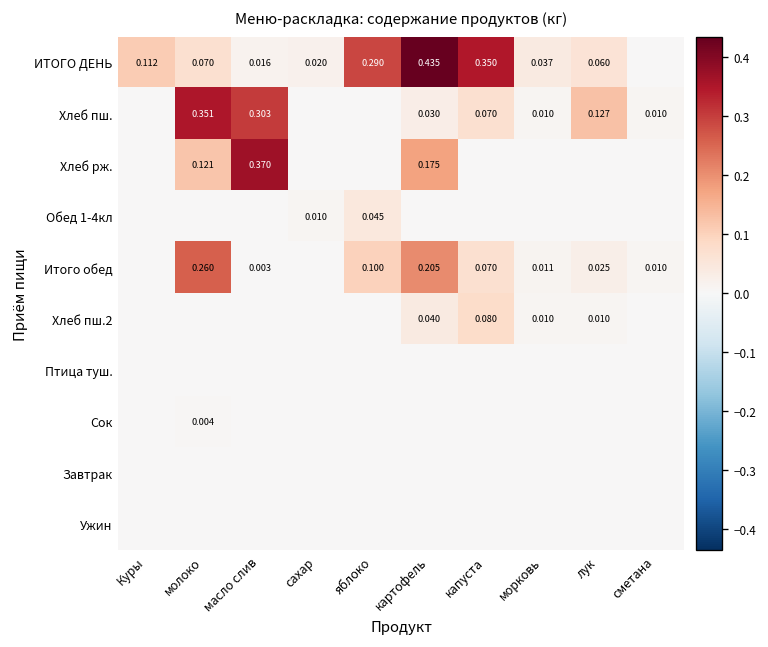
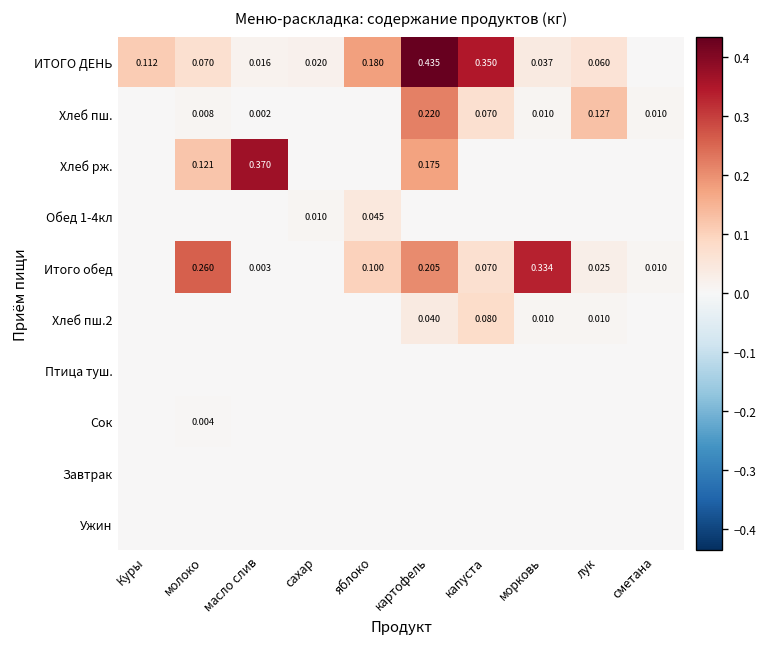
  {
    "ИТОГО ДЕНЬ": {
      "Куры": 0.112,
      "молоко": 0.070,
      "масло слив": 0.016,
      "сахар": 0.020,
-     "яблоко": 0.290,
+     "яблоко": 0.180,
      "картофель": 0.435,
      "капуста": 0.350,
      "морковь": 0.037,
      "лук": 0.060
    },
    "Хлеб пш.": {
-     "молоко": 0.351,
-     "масло слив": 0.303,
-     "картофель": 0.030,
+     "молоко": 0.008,
+     "масло слив": 0.002,
+     "картофель": 0.220,
      "капуста": 0.070,
      "морковь": 0.010,
      "лук": 0.127,
      "сметана": 0.010
    },
    "Хлеб рж.": {
      "молоко": 0.121,
      "масло слив": 0.370,
      "картофель": 0.175
    },
    "Обед 1-4кл": {
      "сахар": 0.010,
      "яблоко": 0.045
    },
    "Итого обед": {
      "молоко": 0.260,
      "масло слив": 0.003,
      "яблоко": 0.100,
      "картофель": 0.205,
      "капуста": 0.070,
-     "морковь": 0.011,
+     "морковь": 0.334,
      "лук": 0.025,
      "сметана": 0.010
    },
    "Хлеб пш.2": {
      "картофель": 0.040,
      "капуста": 0.080,
      "морковь": 0.010,
      "лук": 0.010
    },
    "Сок": {
      "молоко": 0.004
    }
  }
